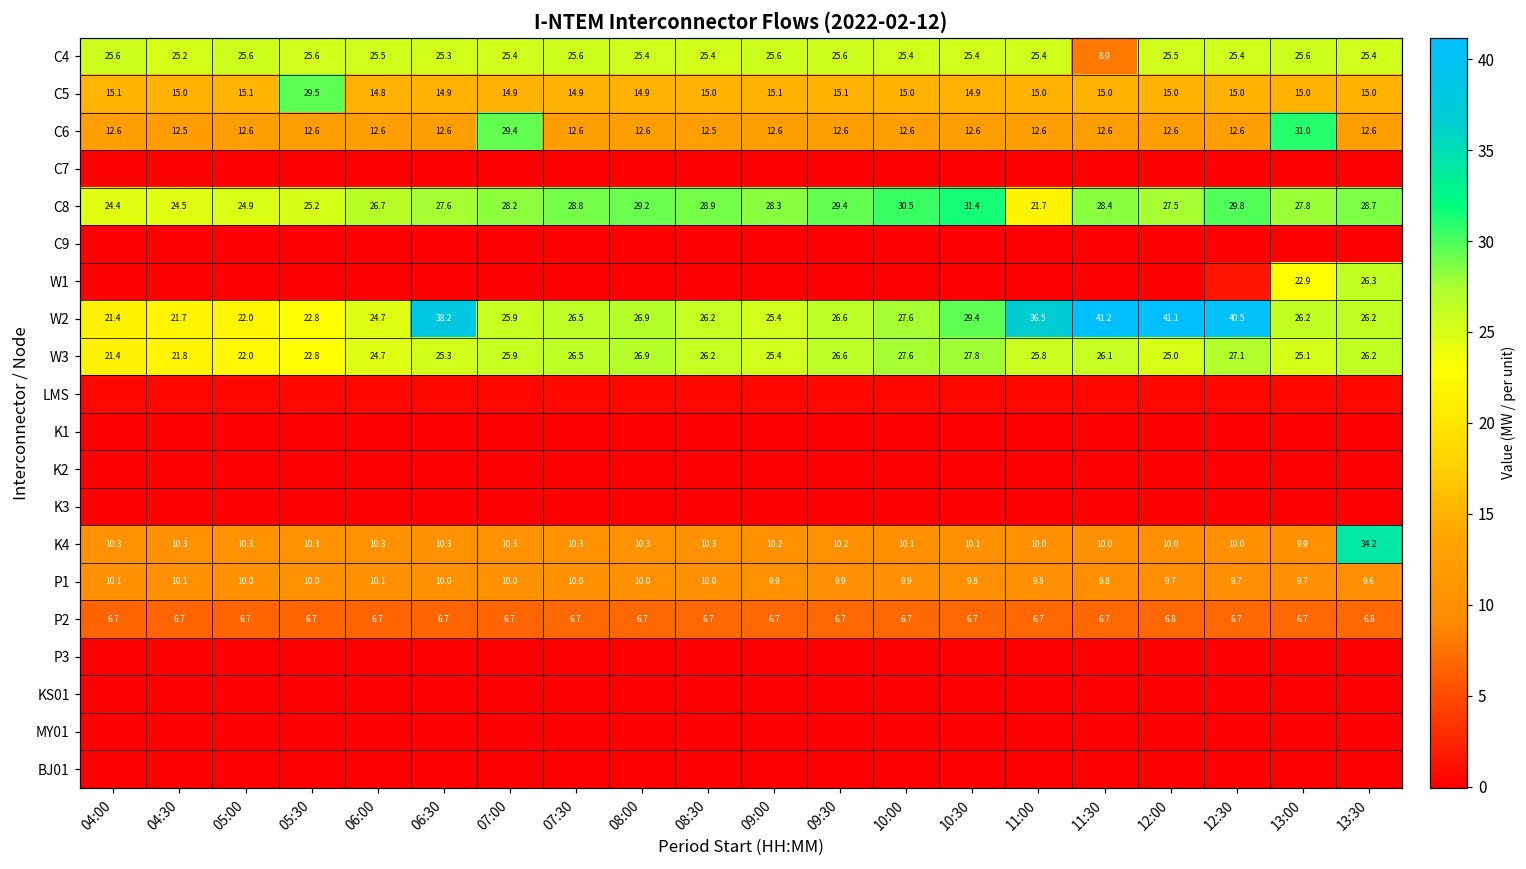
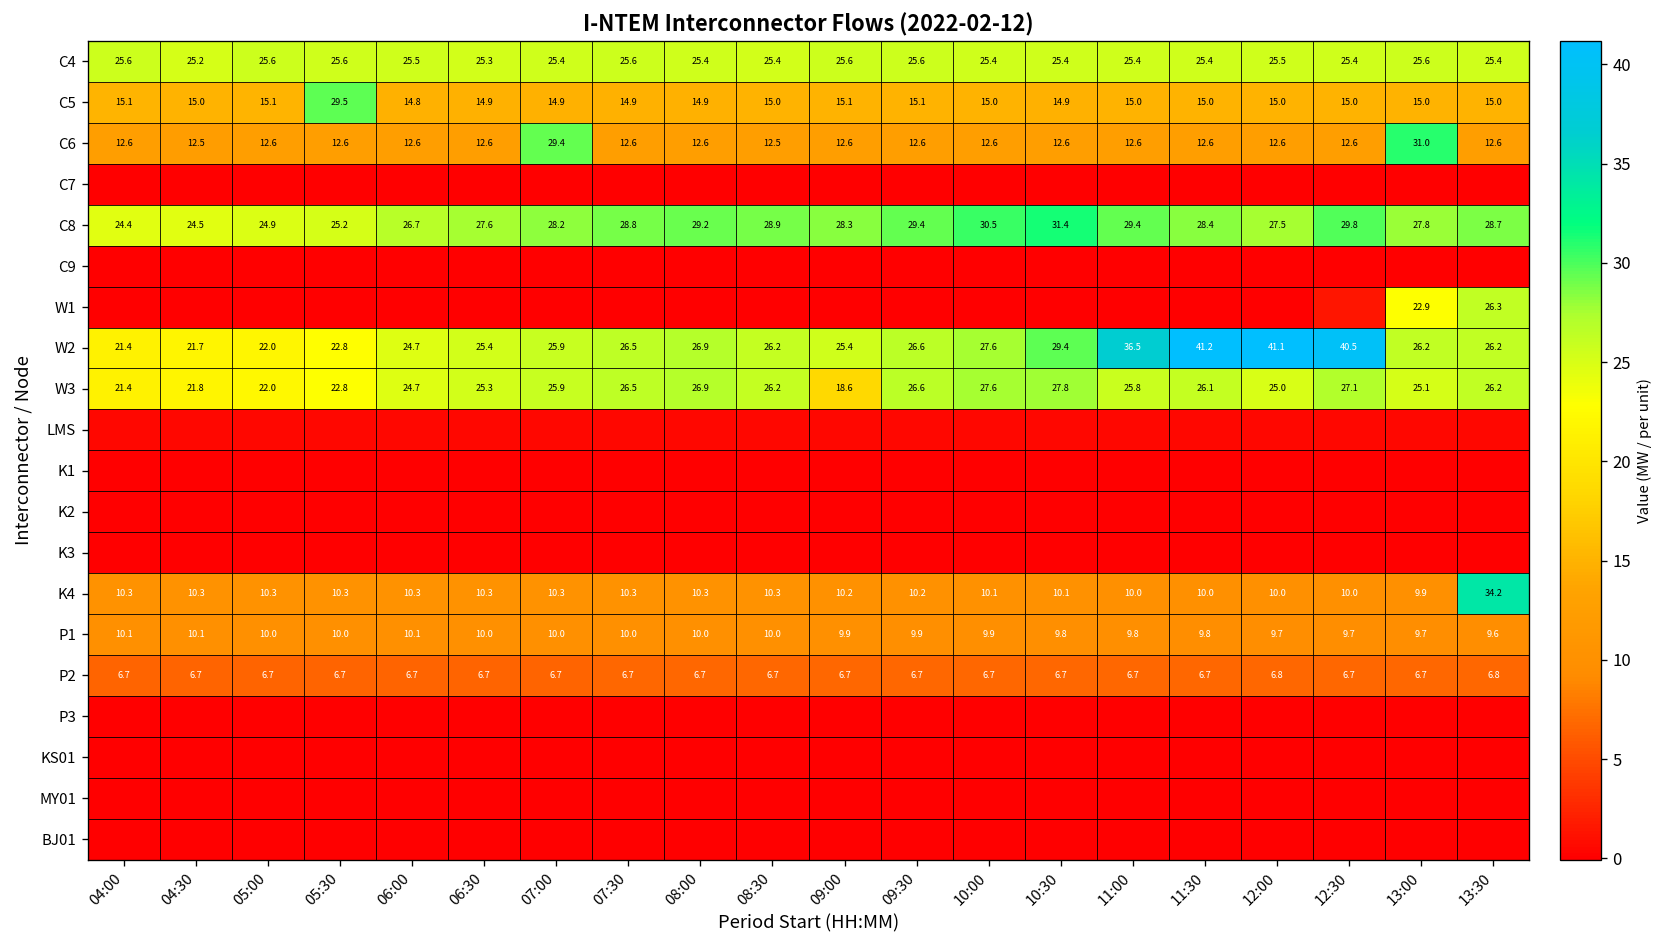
  {
    "C4": {
      "04:00": 25.6,
      "04:30": 25.2,
      "05:00": 25.6,
      "05:30": 25.6,
      "06:00": 25.5,
      "06:30": 25.3,
      "07:00": 25.4,
      "07:30": 25.6,
      "08:00": 25.4,
      "08:30": 25.4,
      "09:00": 25.6,
      "09:30": 25.6,
      "10:00": 25.4,
      "10:30": 25.4,
      "11:00": 25.4,
-     "11:30": 8.0,
+     "11:30": 25.4,
      "12:00": 25.5,
      "12:30": 25.4,
      "13:00": 25.6,
      "13:30": 25.4
    },
    "C5": {
      "04:00": 15.1,
      "04:30": 15.0,
      "05:00": 15.1,
      "05:30": 29.5,
      "06:00": 14.8,
      "06:30": 14.9,
      "07:00": 14.9,
      "07:30": 14.9,
      "08:00": 14.9,
      "08:30": 15.0,
      "09:00": 15.1,
      "09:30": 15.1,
      "10:00": 15.0,
      "10:30": 14.9,
      "11:00": 15.0,
      "11:30": 15.0,
      "12:00": 15.0,
      "12:30": 15.0,
      "13:00": 15.0,
      "13:30": 15.0
    },
    "C6": {
      "04:00": 12.6,
      "04:30": 12.5,
      "05:00": 12.6,
      "05:30": 12.6,
      "06:00": 12.6,
      "06:30": 12.6,
      "07:00": 29.4,
      "07:30": 12.6,
      "08:00": 12.6,
      "08:30": 12.5,
      "09:00": 12.6,
      "09:30": 12.6,
      "10:00": 12.6,
      "10:30": 12.6,
      "11:00": 12.6,
      "11:30": 12.6,
      "12:00": 12.6,
      "12:30": 12.6,
      "13:00": 31.0,
      "13:30": 12.6
    },
    "C8": {
      "04:00": 24.4,
      "04:30": 24.5,
      "05:00": 24.9,
      "05:30": 25.2,
      "06:00": 26.7,
      "06:30": 27.6,
      "07:00": 28.2,
      "07:30": 28.8,
      "08:00": 29.2,
      "08:30": 28.9,
      "09:00": 28.3,
      "09:30": 29.4,
      "10:00": 30.5,
      "10:30": 31.4,
-     "11:00": 21.7,
+     "11:00": 29.4,
      "11:30": 28.4,
      "12:00": 27.5,
      "12:30": 29.8,
      "13:00": 27.8,
      "13:30": 28.7
    },
    "W1": {
      "13:00": 22.9,
      "13:30": 26.3
    },
    "W2": {
      "04:00": 21.4,
      "04:30": 21.7,
      "05:00": 22.0,
      "05:30": 22.8,
      "06:00": 24.7,
-     "06:30": 38.2,
+     "06:30": 25.4,
      "07:00": 25.9,
      "07:30": 26.5,
      "08:00": 26.9,
      "08:30": 26.2,
      "09:00": 25.4,
      "09:30": 26.6,
      "10:00": 27.6,
      "10:30": 29.4,
      "11:00": 36.5,
      "11:30": 41.2,
      "12:00": 41.1,
      "12:30": 40.5,
      "13:00": 26.2,
      "13:30": 26.2
    },
    "W3": {
      "04:00": 21.4,
      "04:30": 21.8,
      "05:00": 22.0,
      "05:30": 22.8,
      "06:00": 24.7,
      "06:30": 25.3,
      "07:00": 25.9,
      "07:30": 26.5,
      "08:00": 26.9,
      "08:30": 26.2,
-     "09:00": 25.4,
+     "09:00": 18.6,
      "09:30": 26.6,
      "10:00": 27.6,
      "10:30": 27.8,
      "11:00": 25.8,
      "11:30": 26.1,
      "12:00": 25.0,
      "12:30": 27.1,
      "13:00": 25.1,
      "13:30": 26.2
    },
    "K4": {
      "04:00": 10.3,
      "04:30": 10.3,
      "05:00": 10.3,
      "05:30": 10.3,
      "06:00": 10.3,
      "06:30": 10.3,
      "07:00": 10.3,
      "07:30": 10.3,
      "08:00": 10.3,
      "08:30": 10.3,
      "09:00": 10.2,
      "09:30": 10.2,
      "10:00": 10.1,
      "10:30": 10.1,
      "11:00": 10.0,
      "11:30": 10.0,
      "12:00": 10.0,
      "12:30": 10.0,
      "13:00": 9.9,
      "13:30": 34.2
    },
    "P1": {
      "04:00": 10.1,
      "04:30": 10.1,
      "05:00": 10.0,
      "05:30": 10.0,
      "06:00": 10.1,
      "06:30": 10.0,
      "07:00": 10.0,
      "07:30": 10.0,
      "08:00": 10.0,
      "08:30": 10.0,
      "09:00": 9.9,
      "09:30": 9.9,
      "10:00": 9.9,
      "10:30": 9.8,
      "11:00": 9.8,
      "11:30": 9.8,
      "12:00": 9.7,
      "12:30": 9.7,
      "13:00": 9.7,
      "13:30": 9.6
    },
    "P2": {
      "04:00": 6.7,
      "04:30": 6.7,
      "05:00": 6.7,
      "05:30": 6.7,
      "06:00": 6.7,
      "06:30": 6.7,
      "07:00": 6.7,
      "07:30": 6.7,
      "08:00": 6.7,
      "08:30": 6.7,
      "09:00": 6.7,
      "09:30": 6.7,
      "10:00": 6.7,
      "10:30": 6.7,
      "11:00": 6.7,
      "11:30": 6.7,
      "12:00": 6.8,
      "12:30": 6.7,
      "13:00": 6.7,
      "13:30": 6.8
    }
  }
